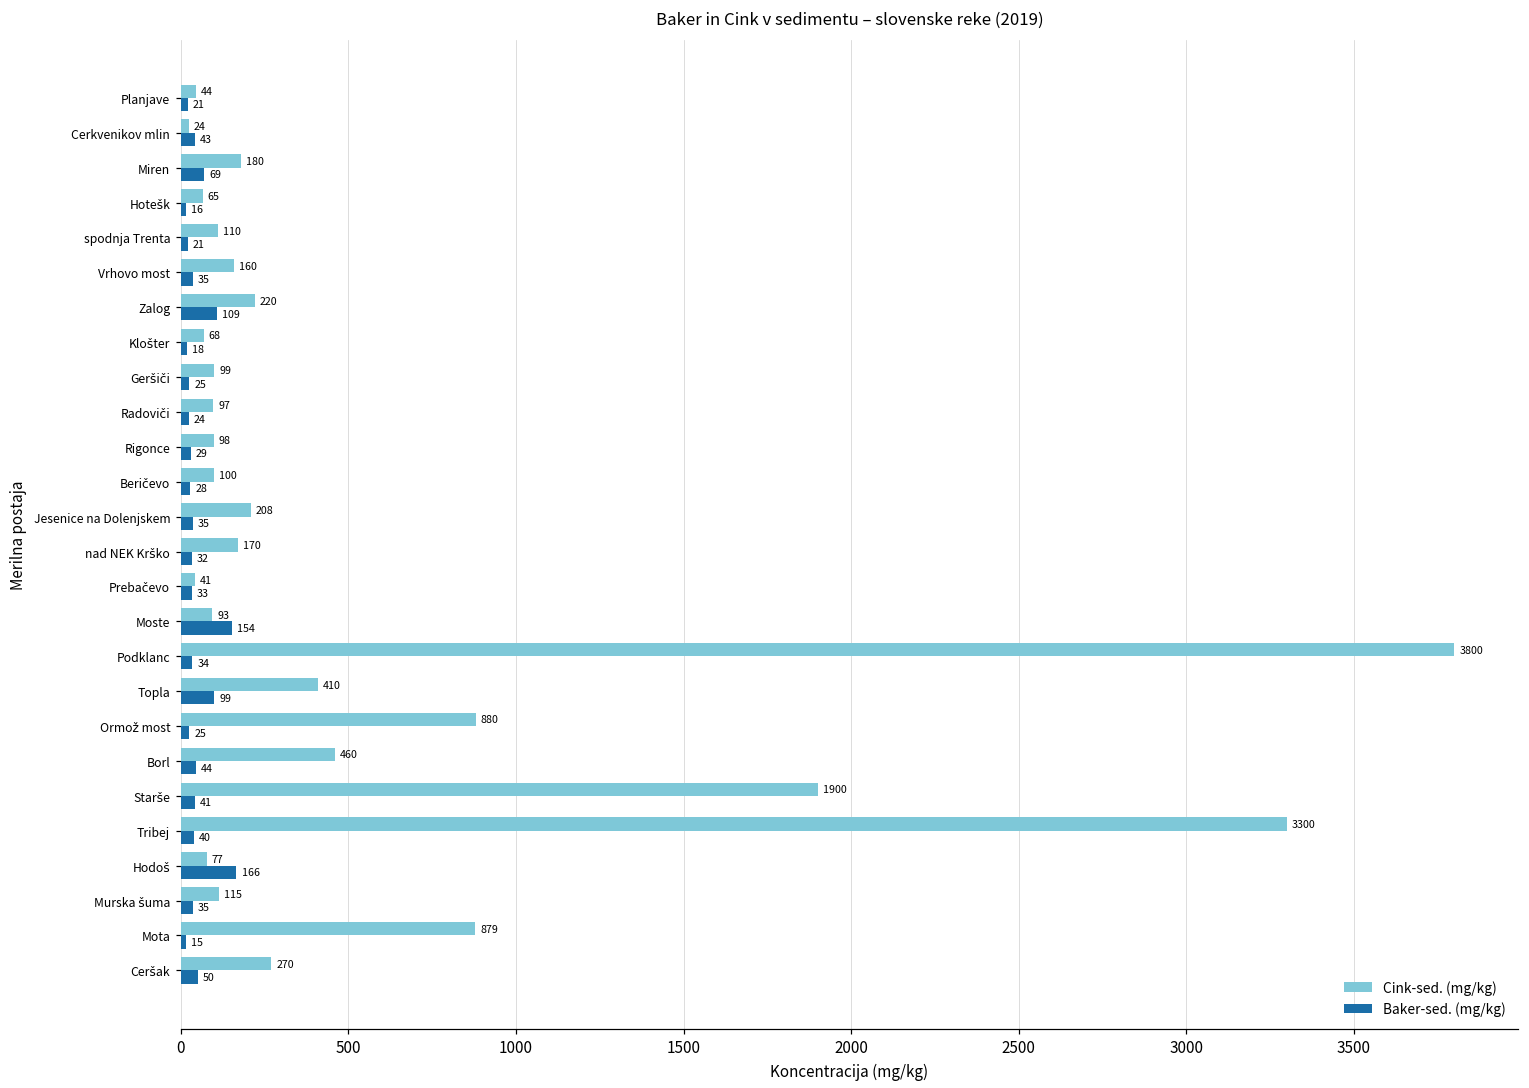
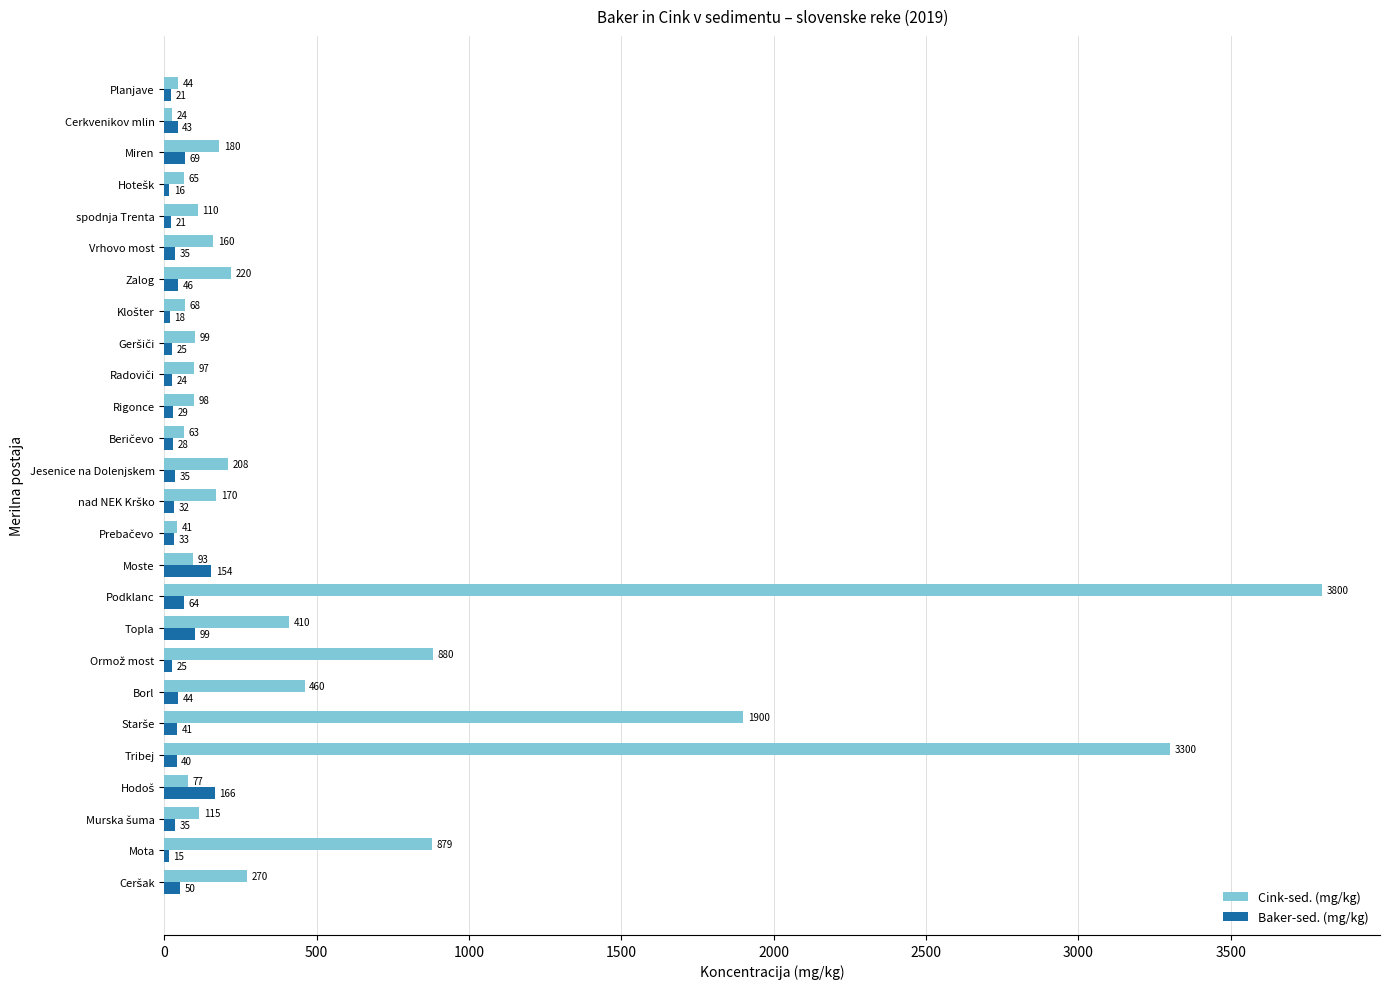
  {
    "Cink-sed. (mg/kg)": {
      "Planjave": 44,
      "Cerkvenikov mlin": 24,
      "Miren": 180,
      "Hotešk": 65,
      "spodnja Trenta": 110,
      "Vrhovo most": 160,
      "Zalog": 220,
      "Klošter": 68,
      "Geršiči": 99,
      "Radoviči": 97,
      "Rigonce": 98,
-     "Beričevo": 100,
+     "Beričevo": 63,
      "Jesenice na Dolenjskem": 208,
      "nad NEK Krško": 170,
      "Prebačevo": 41,
      "Moste": 93,
      "Podklanc": 3800,
      "Topla": 410,
      "Ormož most": 880,
      "Borl": 460,
      "Starše": 1900,
      "Tribej": 3300,
      "Hodoš": 77,
      "Murska šuma": 115,
      "Mota": 879,
      "Ceršak": 270
    },
    "Baker-sed. (mg/kg)": {
      "Planjave": 21,
      "Cerkvenikov mlin": 43,
      "Miren": 69,
      "Hotešk": 16,
      "spodnja Trenta": 21,
      "Vrhovo most": 35,
-     "Zalog": 109,
+     "Zalog": 46,
      "Klošter": 18,
      "Geršiči": 25,
      "Radoviči": 24,
      "Rigonce": 29,
      "Beričevo": 28,
      "Jesenice na Dolenjskem": 35,
      "nad NEK Krško": 32,
      "Prebačevo": 33,
      "Moste": 154,
-     "Podklanc": 34,
+     "Podklanc": 64,
      "Topla": 99,
      "Ormož most": 25,
      "Borl": 44,
      "Starše": 41,
      "Tribej": 40,
      "Hodoš": 166,
      "Murska šuma": 35,
      "Mota": 15,
      "Ceršak": 50
    }
  }
